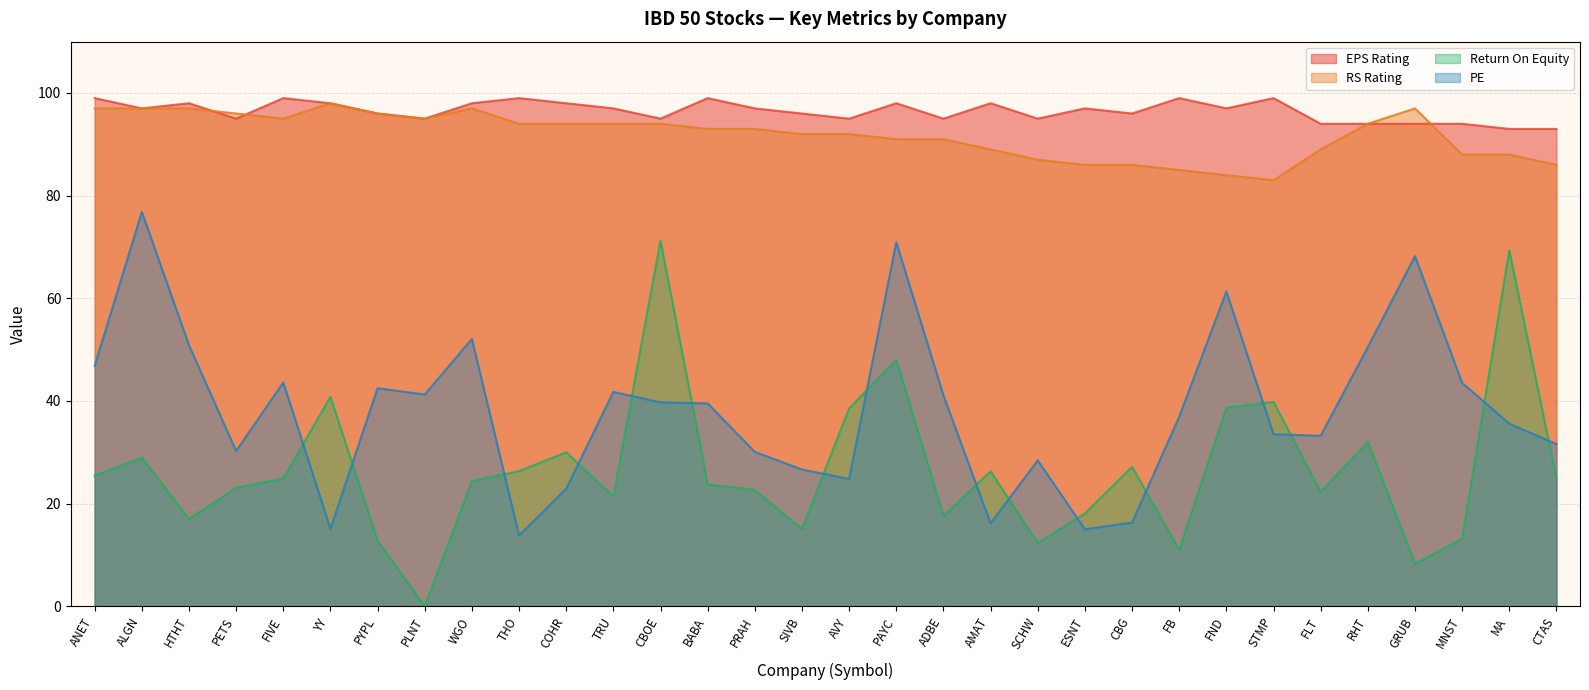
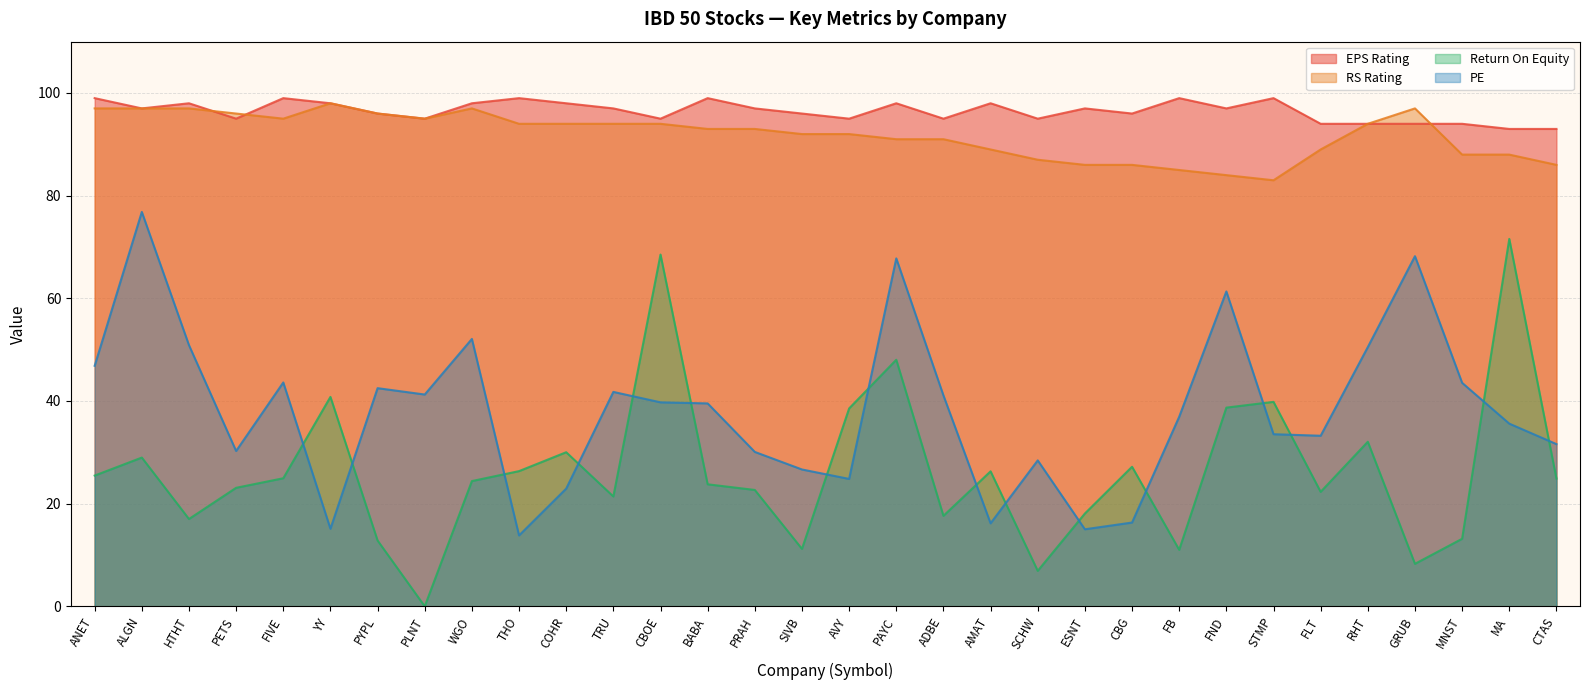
  {
    "Return On Equity": {
      "ANET": 25,
      "ALGN": 29,
      "HTHT": 17,
      "PETS": 23,
      "FIVE": 25,
      "YY": 41,
      "PYPL": 13,
      "PLNT": 0,
      "WGO": 24,
      "THO": 26,
      "COHR": 30,
      "TRU": 21,
-     "CBOE": 71,
+     "CBOE": 69,
      "BABA": 24,
      "PRAH": 23,
-     "SIVB": 15,
+     "SIVB": 11,
      "AVY": 39,
      "PAYC": 48,
      "ADBE": 18,
      "AMAT": 26,
-     "SCHW": 12,
+     "SCHW": 7,
      "ESNT": 18,
      "CBG": 27,
      "FB": 11,
      "FND": 39,
      "STMP": 40,
      "FLT": 22,
      "RHT": 32,
      "GRUB": 8,
      "MNST": 13,
-     "MA": 69,
+     "MA": 72,
      "CTAS": 25
    },
    "PE": {
      "ANET": 47,
      "ALGN": 77,
      "HTHT": 51,
      "PETS": 30,
      "FIVE": 44,
      "YY": 15,
      "PYPL": 43,
      "PLNT": 41,
      "WGO": 52,
      "THO": 14,
      "COHR": 23,
      "TRU": 42,
      "CBOE": 40,
      "BABA": 40,
      "PRAH": 30,
      "SIVB": 27,
      "AVY": 25,
-     "PAYC": 71,
+     "PAYC": 68,
      "ADBE": 41,
      "AMAT": 16,
      "SCHW": 28,
      "ESNT": 15,
      "CBG": 16,
      "FB": 37,
      "FND": 61,
      "STMP": 34,
      "FLT": 33,
      "RHT": 51,
      "GRUB": 68,
      "MNST": 44,
      "MA": 36,
      "CTAS": 32
    }
  }
